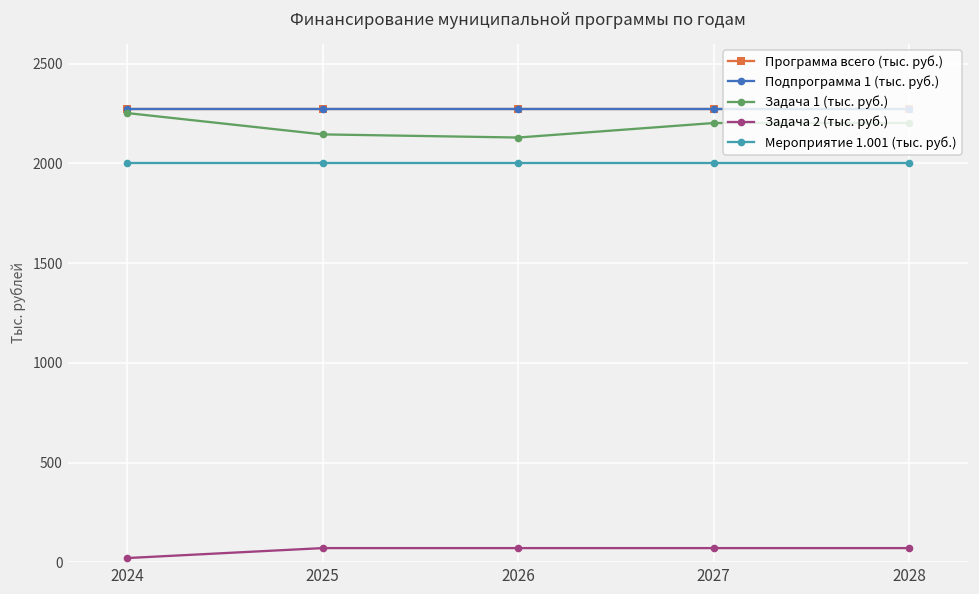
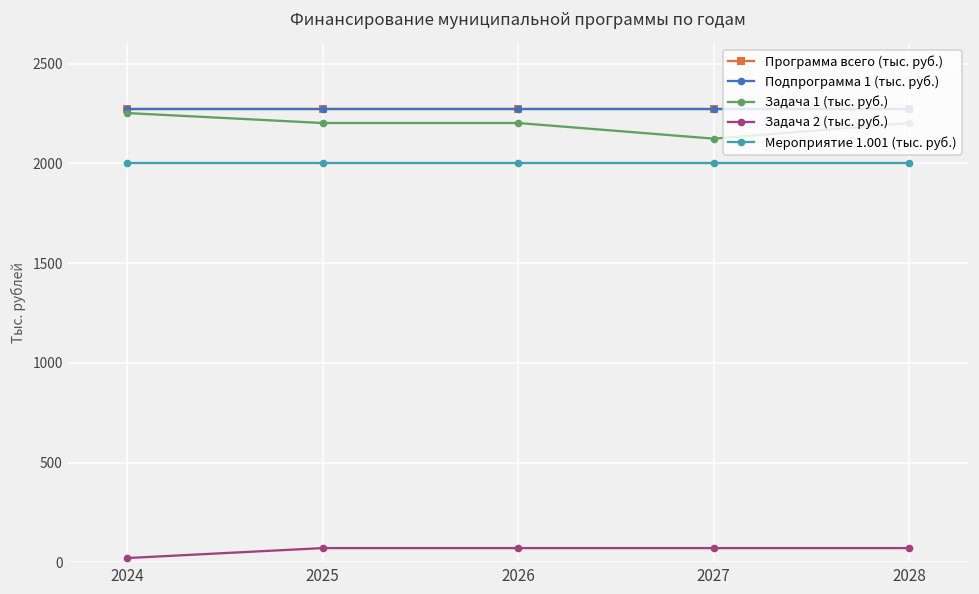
  {
    "Задача 1 (тыс. руб.)": {
      "2024": 2250,
-     "2025": 2140,
-     "2026": 2130,
-     "2027": 2200
+     "2025": 2200,
+     "2026": 2200,
+     "2027": 2120
    },
    "Задача 2 (тыс. руб.)": {
      "2024": 20,
      "2025": 70,
      "2026": 70,
      "2027": 70,
      "2028": 70
    }
  }
